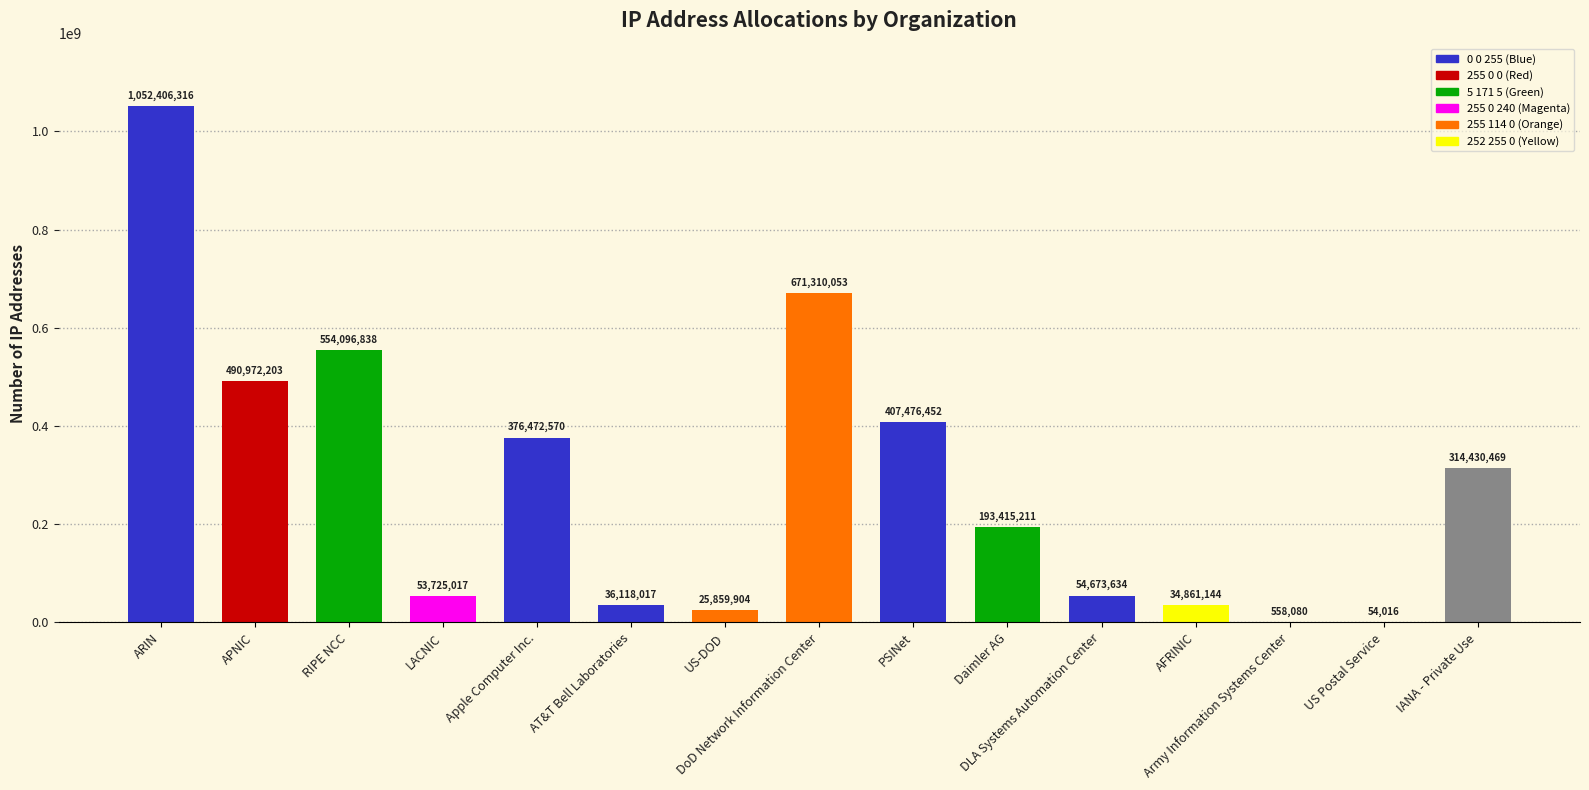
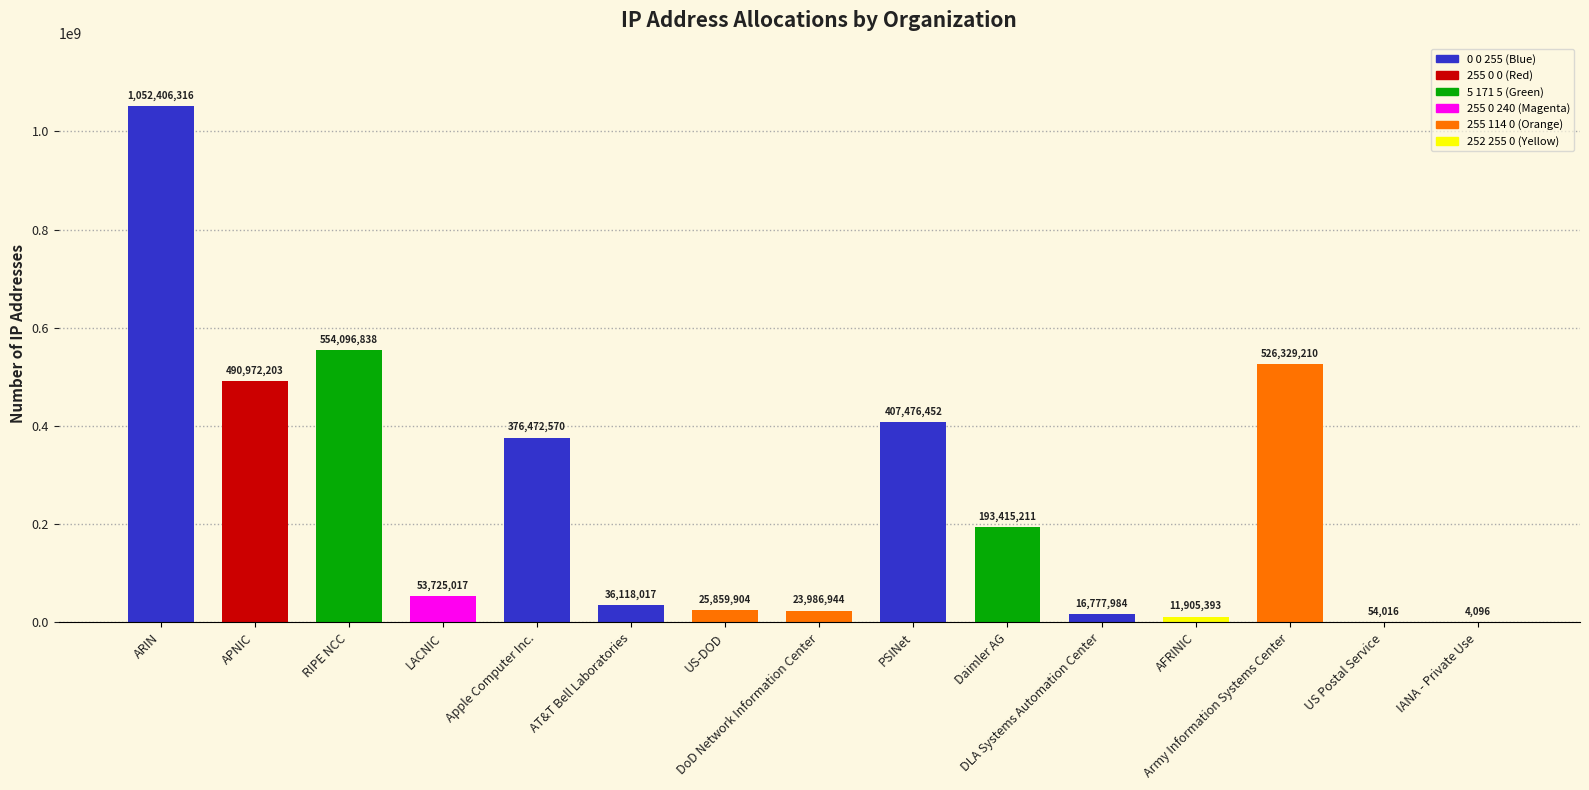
  {
    "ARIN": "1,052,406,316",
    "APNIC": "490,972,203",
    "RIPE NCC": "554,096,838",
    "LACNIC": "53,725,017",
    "Apple Computer Inc.": "376,472,570",
    "AT&T Bell Laboratories": "36,118,017",
    "US-DOD": "25,859,904",
-   "DoD Network Information Center": "671,310,053",
+   "DoD Network Information Center": "23,986,944",
    "PSINet": "407,476,452",
    "Daimler AG": "193,415,211",
-   "DLA Systems Automation Center": "54,673,634",
-   "AFRINIC": "34,861,144",
-   "Army Information Systems Center": "558,080",
+   "DLA Systems Automation Center": "16,777,984",
+   "AFRINIC": "11,905,393",
+   "Army Information Systems Center": "526,329,210",
    "US Postal Service": "54,016",
-   "IANA - Private Use": "314,430,469"
+   "IANA - Private Use": "4,096"
  }
